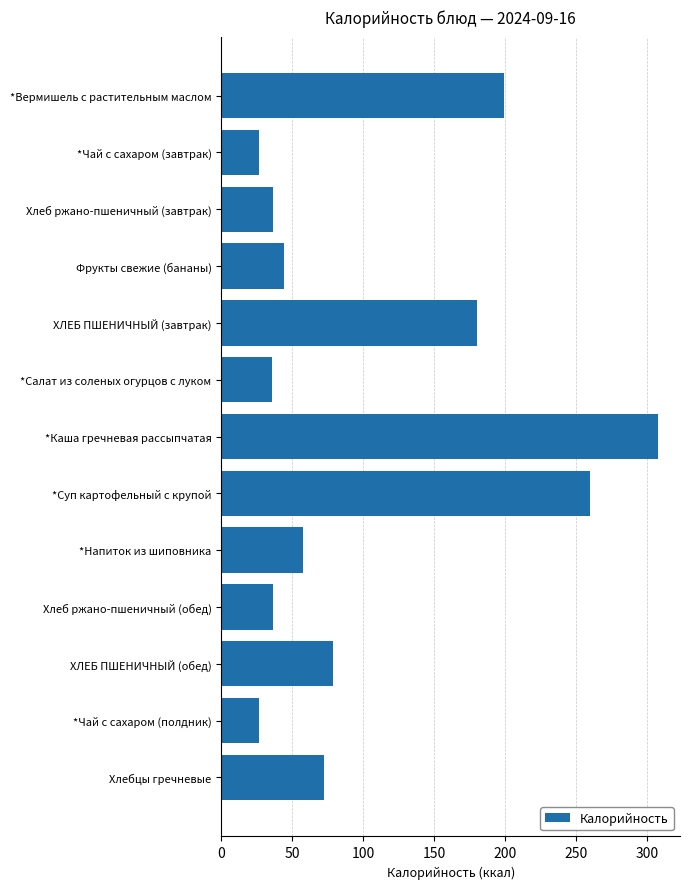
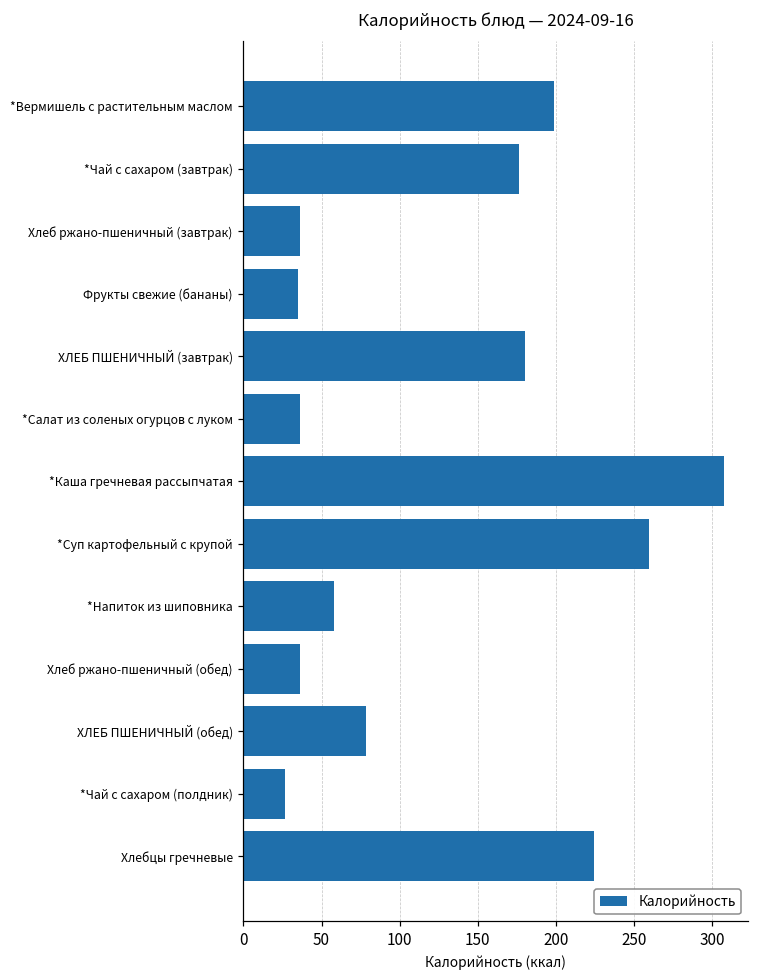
  {
    "*Вермишель с растительным маслом": 199,
-   "*Чай с сахаром (завтрак)": 26,
+   "*Чай с сахаром (завтрак)": 176,
    "Хлеб ржано-пшеничный (завтрак)": 36,
-   "Фрукты свежие (бананы)": 44,
+   "Фрукты свежие (бананы)": 35,
    "ХЛЕБ ПШЕНИЧНЫЙ (завтрак)": 180,
    "*Салат из соленых огурцов с луком": 36,
    "*Каша гречневая рассыпчатая": 308,
    "*Суп картофельный с крупой": 259,
    "*Напиток из шиповника": 58,
    "Хлеб ржано-пшеничный (обед)": 36,
    "ХЛЕБ ПШЕНИЧНЫЙ (обед)": 78,
    "*Чай с сахаром (полдник)": 26,
-   "Хлебцы гречневые": 72
+   "Хлебцы гречневые": 225
  }
